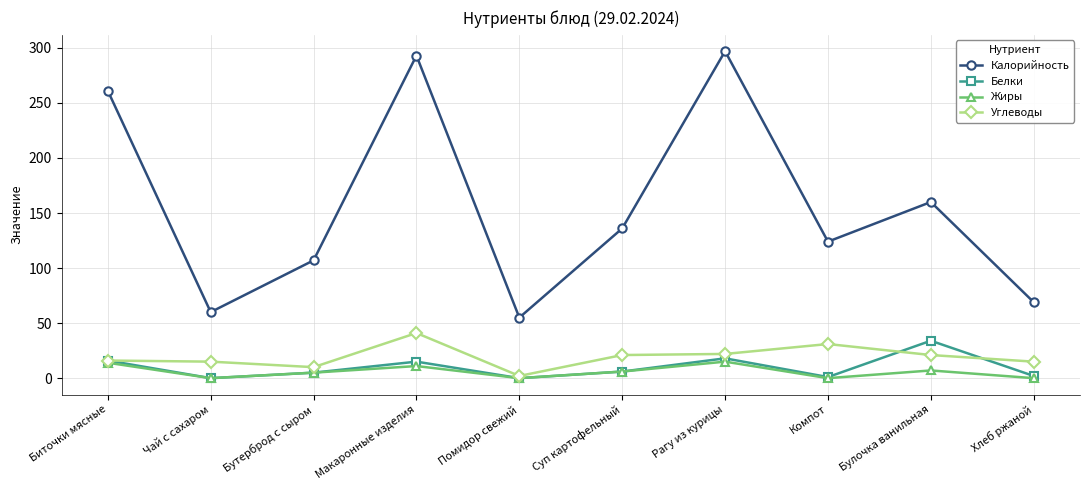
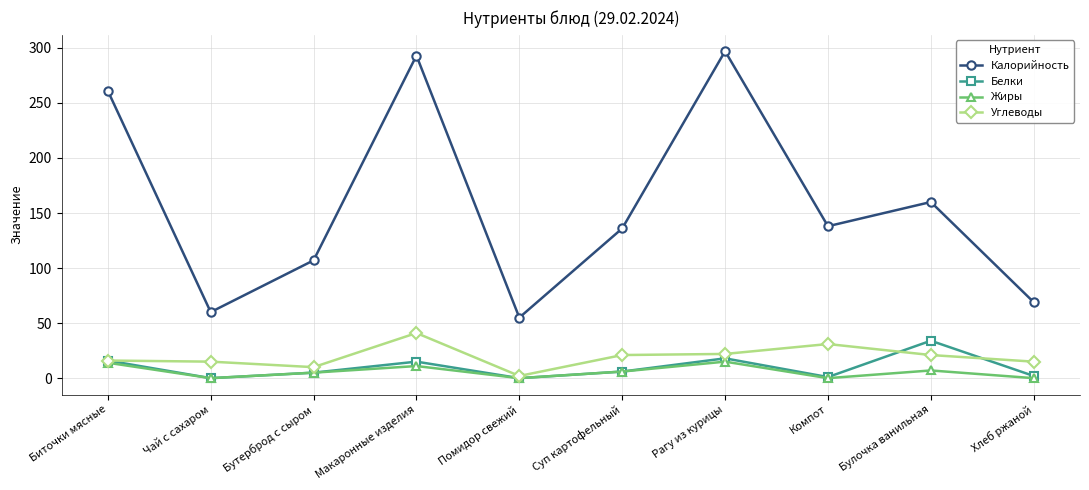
  {
    "Калорийность": {
      "Биточки мясные": 261,
      "Чай с сахаром": 60,
      "Бутерброд с сыром": 107,
      "Макаронные изделия": 293,
      "Помидор свежий": 55,
      "Суп картофельный": 136,
      "Рагу из курицы": 297,
-     "Компот": 124,
+     "Компот": 138,
      "Булочка ванильная": 160,
      "Хлеб ржаной": 69
    },
    "Белки": {
      "Макаронные изделия": 15,
      "Рагу из курицы": 18,
      "Булочка ванильная": 34
    },
    "Жиры": {
      "Макаронные изделия": 11,
      "Рагу из курицы": 15,
      "Булочка ванильная": 7
    },
    "Углеводы": {
      "Чай с сахаром": 15,
      "Бутерброд с сыром": 10,
      "Макаронные изделия": 41,
      "Суп картофельный": 21,
      "Рагу из курицы": 22,
      "Компот": 31,
      "Булочка ванильная": 21,
      "Хлеб ржаной": 15
    }
  }
